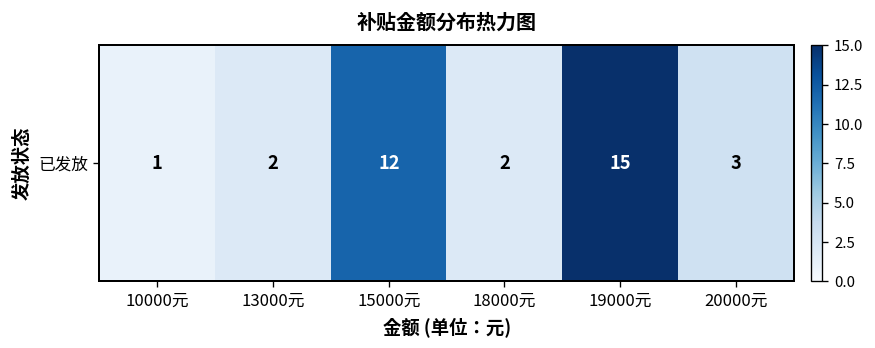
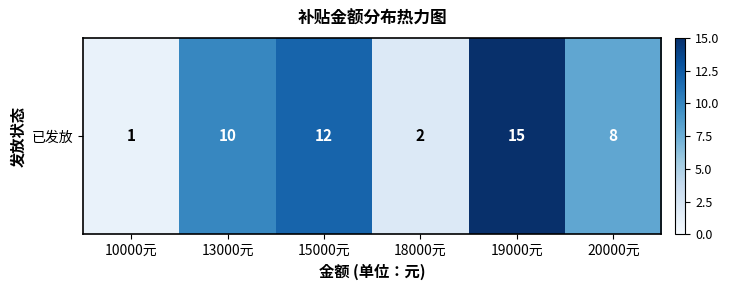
  {
    "已发放": {
      "10000元": 1,
-     "13000元": 2,
+     "13000元": 10,
      "15000元": 12,
      "18000元": 2,
      "19000元": 15,
-     "20000元": 3
+     "20000元": 8
    }
  }
